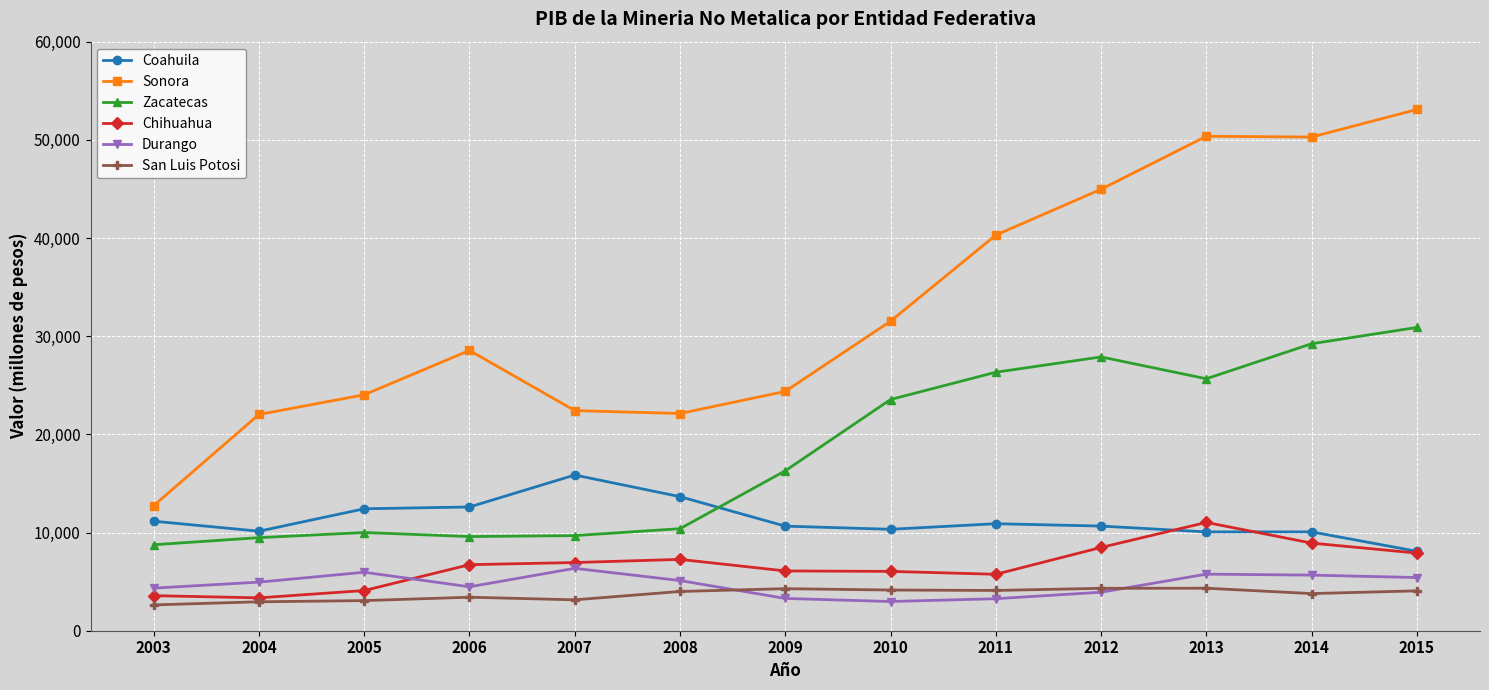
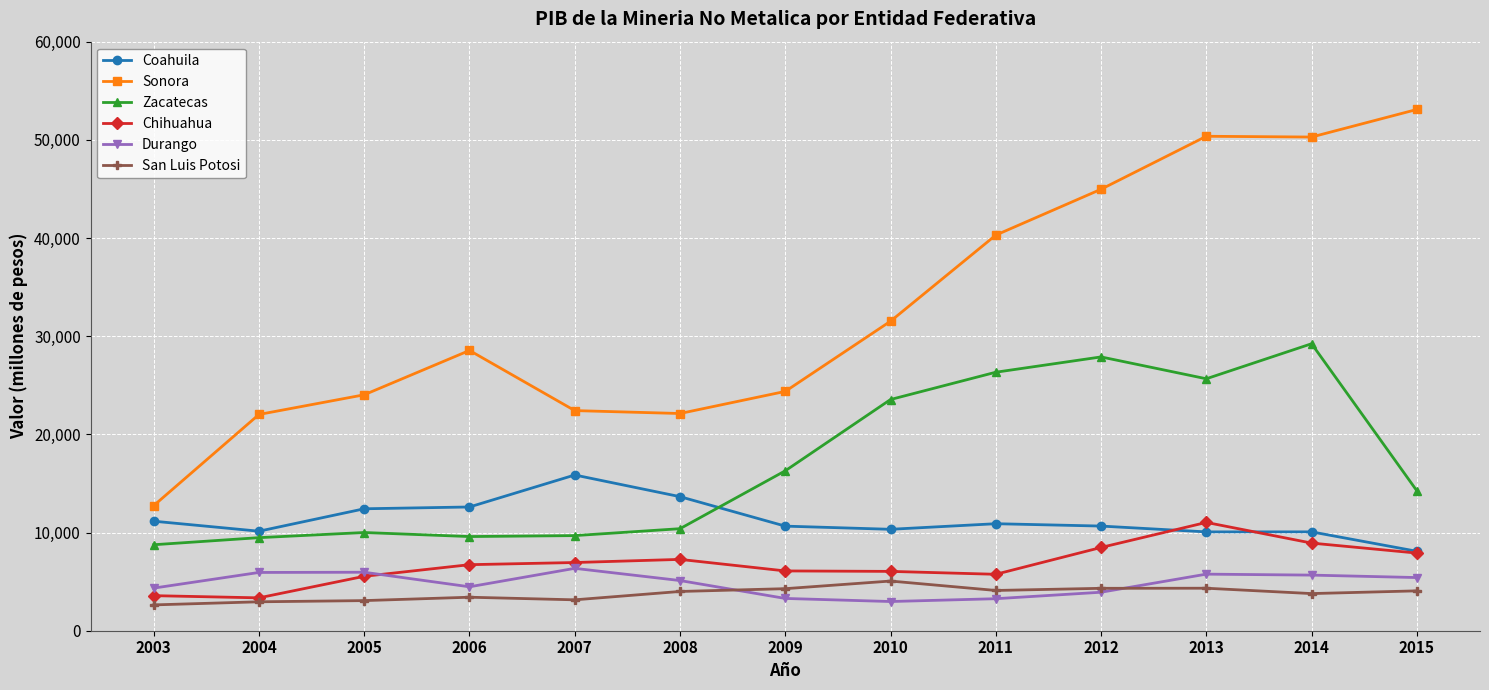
  {
    "Coahuila": {
      "2003": "11,000",
      "2004": "10,000",
      "2005": "12,000",
      "2006": "13,000",
      "2007": "16,000",
      "2008": "14,000",
      "2009": "11,000",
      "2010": "10,000",
      "2011": "11,000",
      "2012": "11,000",
      "2013": "10,000",
      "2014": "10,000"
    },
    "Sonora": {
      "2003": "13,000",
      "2004": "22,000",
      "2005": "24,000",
      "2006": "29,000",
      "2007": "22,000",
      "2008": "22,000",
      "2009": "24,000",
      "2010": "32,000",
      "2011": "40,000",
      "2012": "45,000",
      "2013": "50,000",
      "2014": "50,000",
      "2015": "53,000"
    },
    "Zacatecas": {
      "2003": "9,000",
      "2004": "9,000",
      "2005": "10,000",
      "2006": "10,000",
      "2007": "10,000",
      "2008": "10,000",
      "2009": "16,000",
      "2010": "24,000",
      "2011": "26,000",
      "2012": "28,000",
      "2013": "26,000",
      "2014": "29,000",
-     "2015": "31,000"
+     "2015": "14,000"
    },
    "Chihuahua": {
      "2003": "4,000",
      "2004": "3,000",
-     "2005": "4,000",
+     "2005": "6,000",
      "2006": "7,000",
      "2007": "7,000",
      "2008": "7,000",
      "2009": "6,000",
      "2010": "6,000",
      "2011": "6,000",
      "2012": "8,000",
      "2013": "11,000",
      "2014": "9,000"
    },
    "Durango": {
      "2003": "4,000",
-     "2004": "5,000",
+     "2004": "6,000",
      "2005": "6,000",
      "2006": "4,000",
      "2007": "6,000",
      "2008": "5,000",
      "2009": "3,000",
      "2010": "3,000",
      "2011": "3,000",
      "2012": "4,000",
      "2013": "6,000",
      "2014": "6,000",
      "2015": "5,000"
    },
    "San Luis Potosi": {
      "2003": "3,000",
      "2004": "3,000",
      "2005": "3,000",
      "2006": "3,000",
      "2007": "3,000",
      "2008": "4,000",
      "2009": "4,000",
-     "2010": "4,000",
+     "2010": "5,000",
      "2011": "4,000",
      "2012": "4,000",
      "2013": "4,000",
      "2014": "4,000",
      "2015": "4,000"
    }
  }
